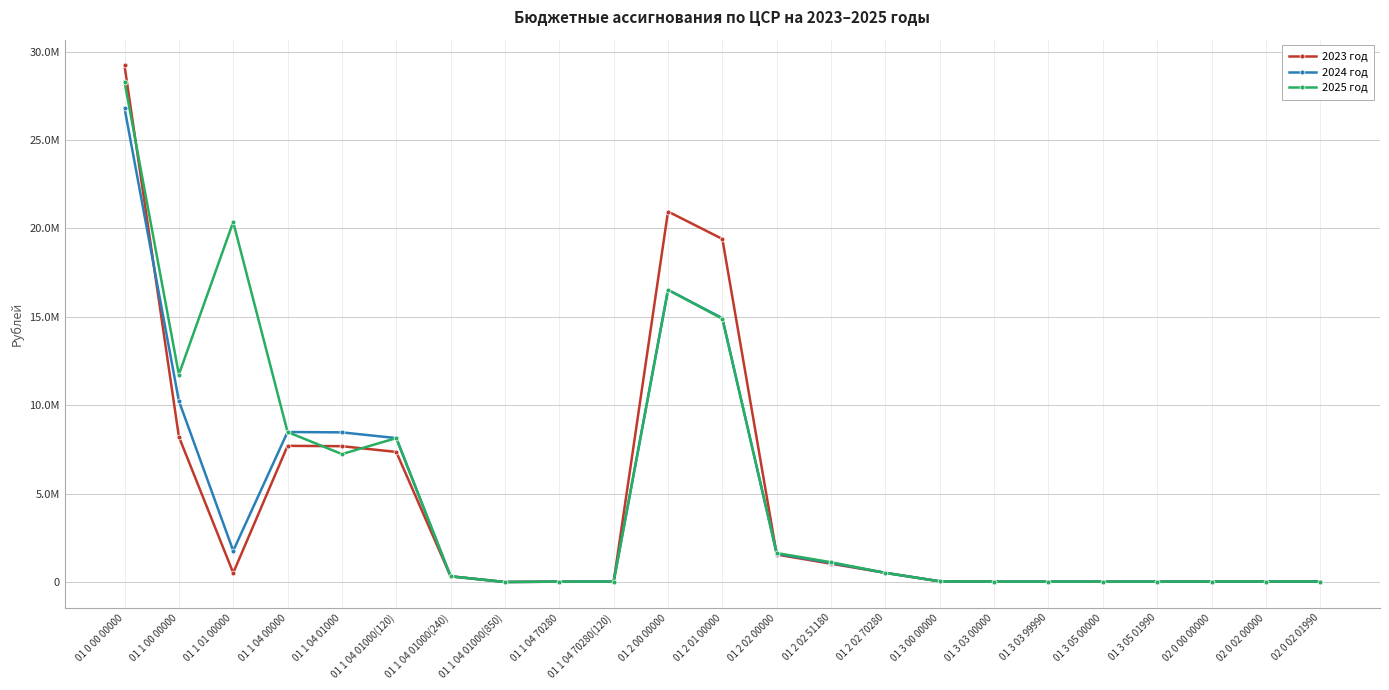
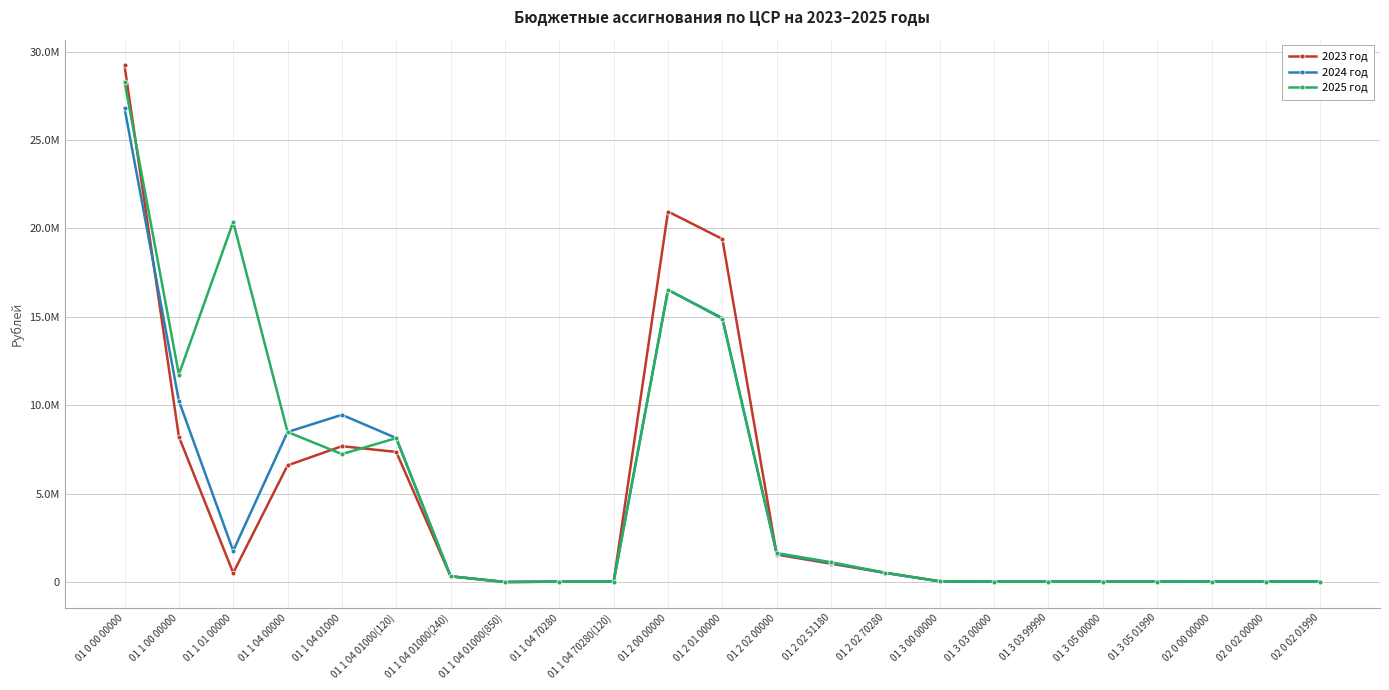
  {
    "2023 год": {
      "01 0 00 00000": "29.2М",
      "01 1 00 00000": "8.2М",
      "01 1 01 00000": "0.5М",
-     "01 1 04 00000": "7.7М",
+     "01 1 04 00000": "6.6М",
      "01 1 04 01000": "7.7М",
      "01 1 04 01000(120)": "7.4М",
      "01 2 00 00000": "21.0М",
      "01 2 01 00000": "19.4М"
    },
    "2024 год": {
      "01 0 00 00000": "26.8М",
      "01 1 00 00000": "10.2М",
      "01 1 01 00000": "1.8М",
-     "01 1 04 01000": "8.5М"
+     "01 1 04 01000": "9.5М"
    },
    "2025 год": {
      "01 0 00 00000": "28.3М",
      "01 1 00 00000": "11.7М",
      "01 1 01 00000": "20.4М",
      "01 1 04 01000": "7.2М"
    }
  }
